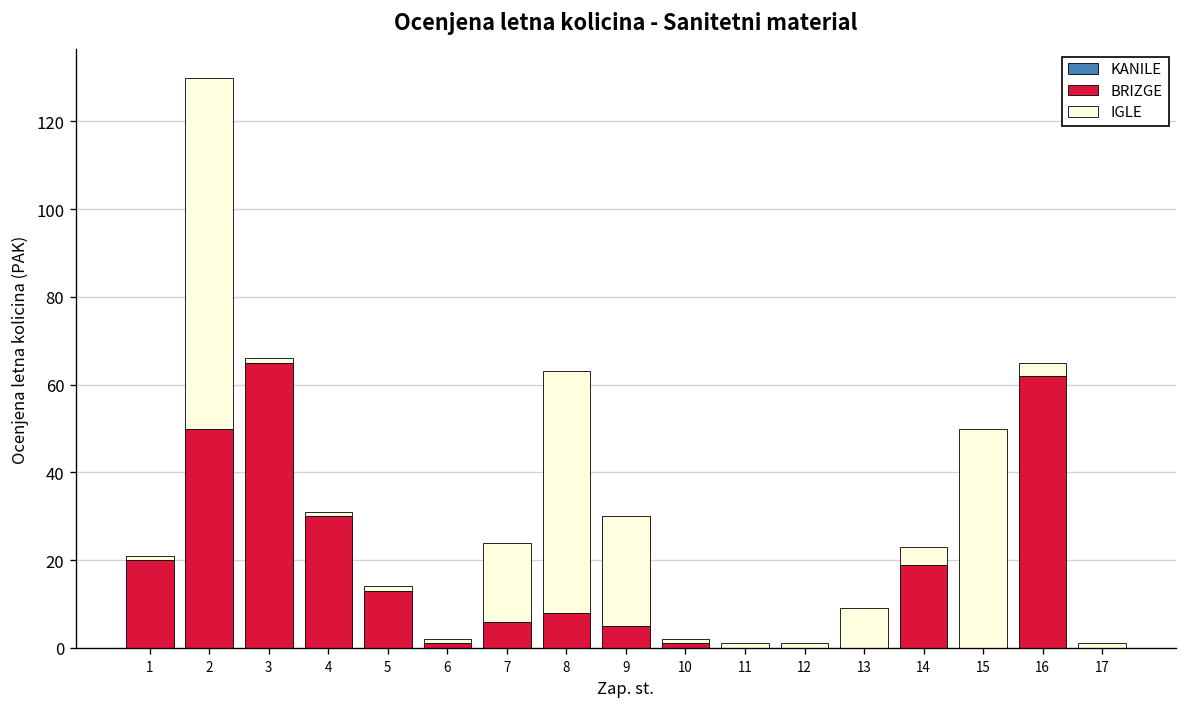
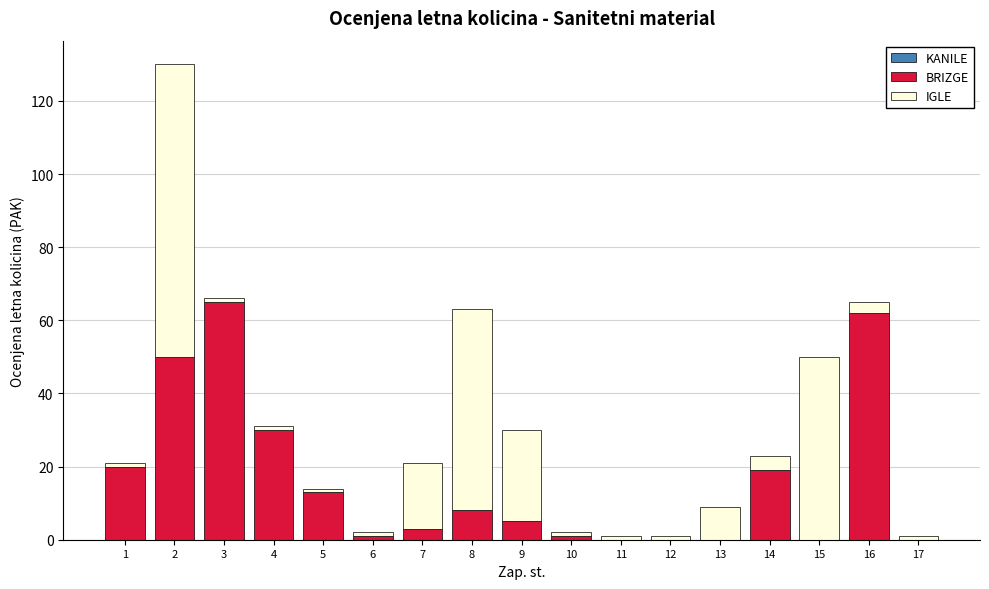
  {
    "KANILE": {
      "1": 0,
      "2": 0,
      "3": 0,
      "4": 0,
      "5": 0,
      "6": 0,
      "7": 0,
      "8": 0,
      "9": 0,
      "10": 0,
      "11": 0,
      "12": 0,
      "13": 0,
      "14": 0,
      "15": 0,
      "16": 0,
      "17": 0
    },
    "BRIZGE": {
      "1": 20,
      "2": 50,
      "3": 65,
      "4": 30,
      "5": 13,
      "6": 1,
-     "7": 6,
+     "7": 3,
      "8": 8,
      "9": 5,
      "10": 1,
      "11": 0,
      "12": 0,
      "13": 0,
      "14": 19,
      "15": 0,
      "16": 62,
      "17": 0
    },
    "IGLE": {
      "1": 1,
      "2": 80,
      "3": 1,
      "4": 1,
      "5": 1,
      "6": 1,
      "7": 18,
      "8": 55,
      "9": 25,
      "10": 1,
      "11": 1,
      "12": 1,
      "13": 9,
      "14": 4,
      "15": 50,
      "16": 3,
      "17": 1
    }
  }
